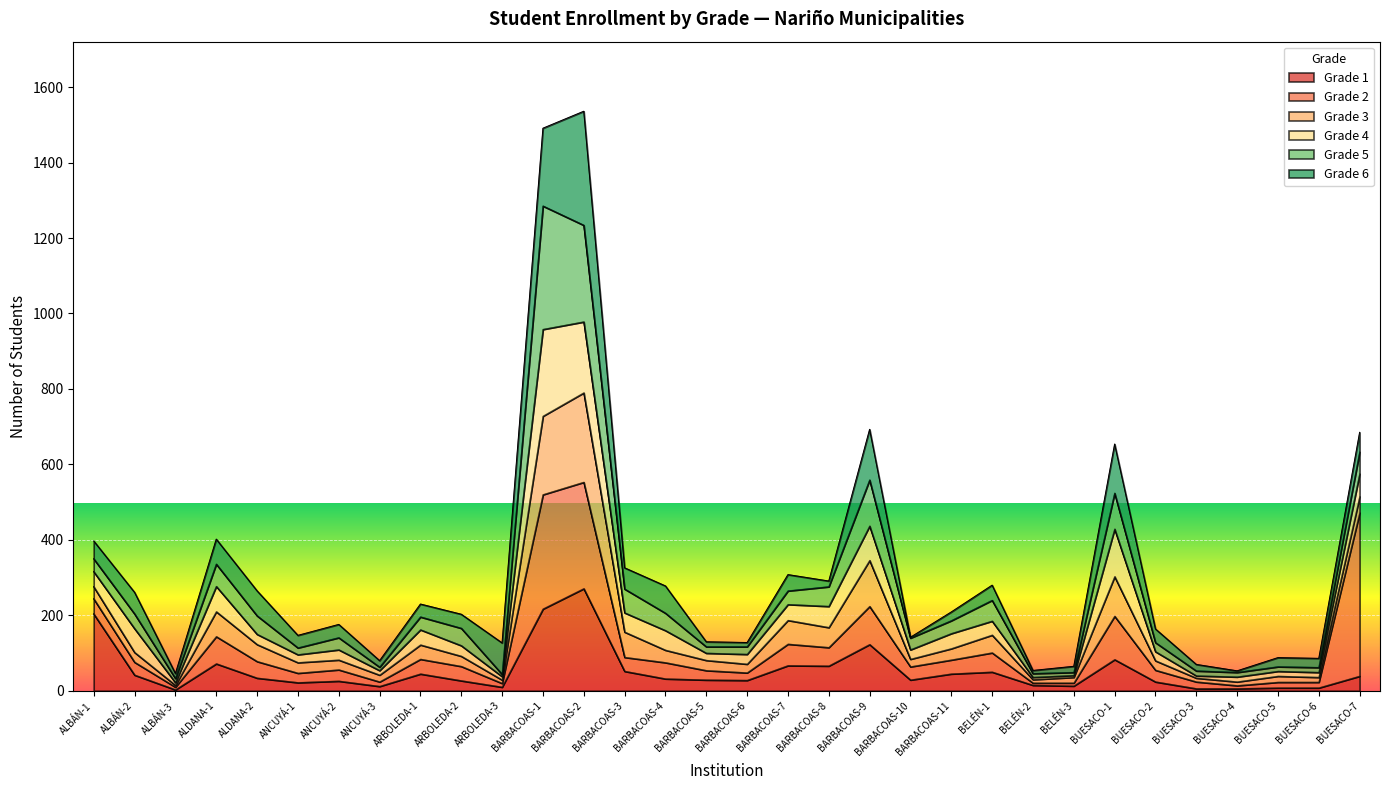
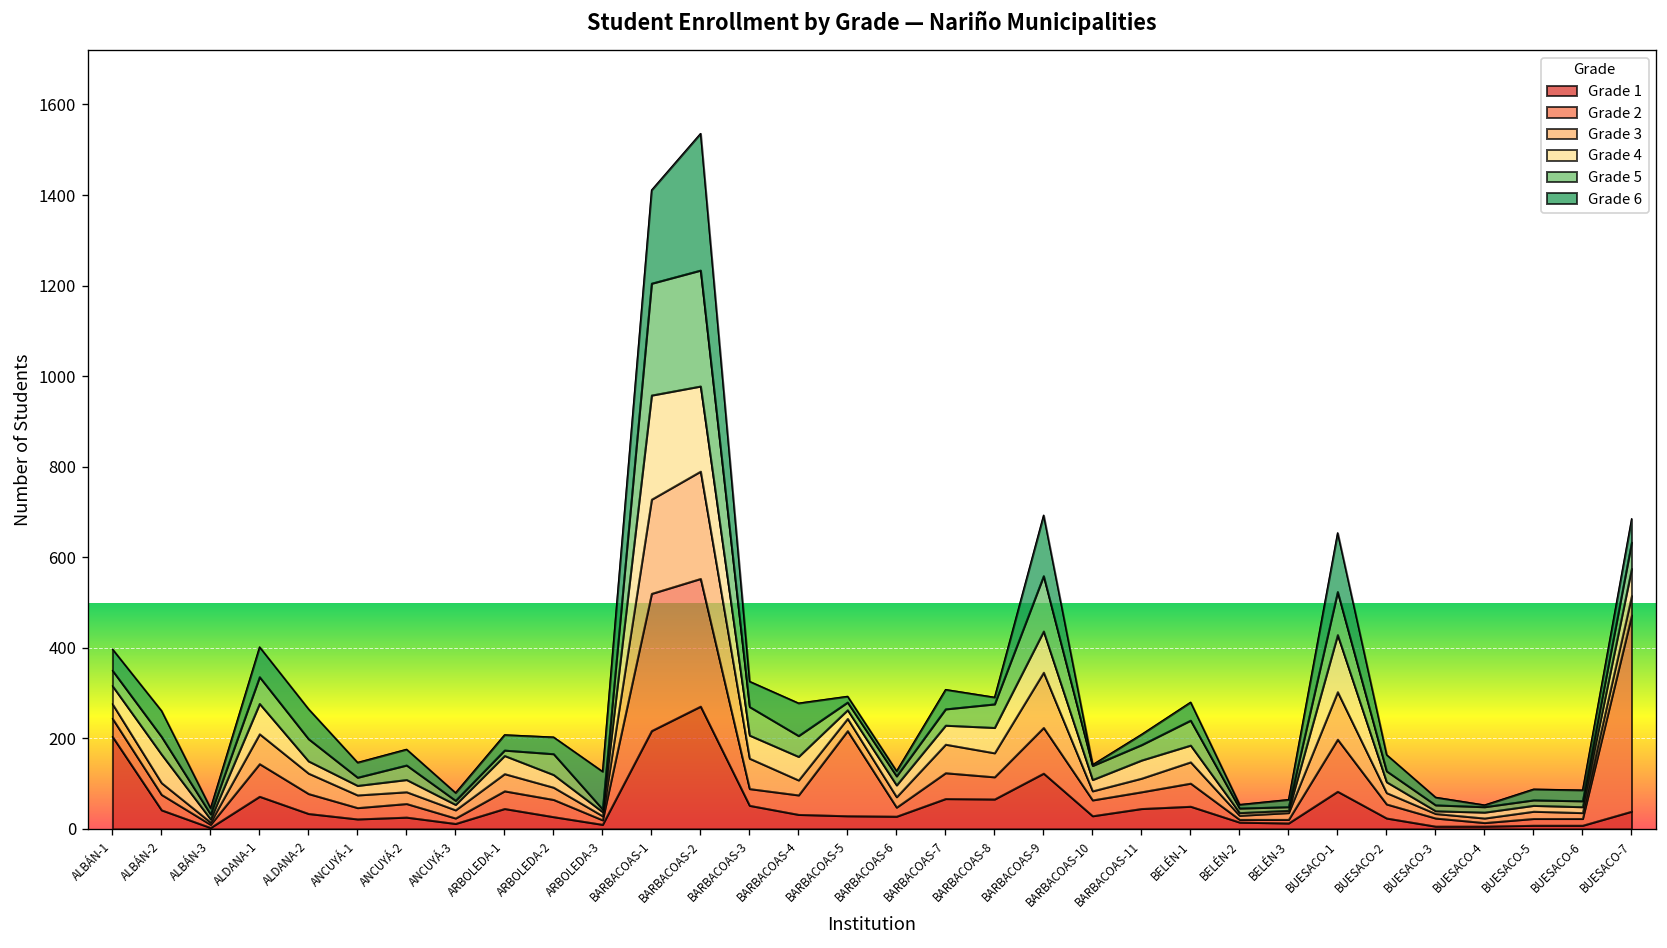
  {
    "Grade 1": {
      "ALBÁN-1": 200,
      "ALBÁN-2": 40,
      "ALBÁN-3": 0,
      "ALDANA-1": 70,
      "ALDANA-2": 30,
      "ANCUYÁ-1": 20,
      "ANCUYÁ-2": 30,
      "ANCUYÁ-3": 10,
      "ARBOLEDA-1": 50,
      "ARBOLEDA-2": 30,
      "ARBOLEDA-3": 10,
      "BARBACOAS-1": 220,
      "BARBACOAS-2": 270,
      "BARBACOAS-3": 50,
      "BARBACOAS-4": 30,
      "BARBACOAS-5": 30,
      "BARBACOAS-6": 30,
      "BARBACOAS-7": 70,
      "BARBACOAS-8": 70,
      "BARBACOAS-9": 120,
      "BARBACOAS-10": 30,
      "BARBACOAS-11": 50,
      "BELÉN-1": 50,
      "BELÉN-3": 10,
      "BUESACO-1": 80,
      "BUESACO-2": 20,
      "BUESACO-3": 10,
      "BUESACO-4": 10,
      "BUESACO-5": 10,
      "BUESACO-6": 10,
      "BUESACO-7": 40
    },
    "Grade 2": {
      "ALBÁN-1": 40,
      "ALBÁN-2": 30,
      "ALDANA-1": 70,
      "ALDANA-2": 40,
      "ANCUYÁ-1": 30,
      "ANCUYÁ-2": 30,
      "ANCUYÁ-3": 10,
      "ARBOLEDA-1": 40,
      "ARBOLEDA-2": 40,
      "ARBOLEDA-3": 10,
      "BARBACOAS-1": 300,
      "BARBACOAS-2": 280,
      "BARBACOAS-3": 40,
      "BARBACOAS-4": 40,
-     "BARBACOAS-5": 30,
+     "BARBACOAS-5": 190,
      "BARBACOAS-6": 20,
      "BARBACOAS-7": 60,
      "BARBACOAS-8": 50,
      "BARBACOAS-9": 100,
      "BARBACOAS-10": 40,
      "BARBACOAS-11": 40,
      "BELÉN-1": 50,
      "BELÉN-3": 10,
      "BUESACO-1": 120,
      "BUESACO-2": 30,
      "BUESACO-3": 20,
      "BUESACO-4": 10,
      "BUESACO-5": 20,
      "BUESACO-6": 20,
      "BUESACO-7": 430
    },
    "Grade 3": {
      "ALBÁN-1": 30,
      "ALBÁN-2": 30,
      "ALDANA-1": 70,
      "ALDANA-2": 50,
      "ANCUYÁ-1": 30,
      "ANCUYÁ-2": 30,
      "ANCUYÁ-3": 20,
      "ARBOLEDA-1": 40,
      "ARBOLEDA-2": 30,
      "ARBOLEDA-3": 10,
      "BARBACOAS-1": 210,
      "BARBACOAS-2": 240,
      "BARBACOAS-3": 70,
      "BARBACOAS-4": 30,
      "BARBACOAS-5": 30,
      "BARBACOAS-6": 20,
      "BARBACOAS-7": 60,
      "BARBACOAS-8": 50,
      "BARBACOAS-9": 120,
      "BARBACOAS-10": 20,
      "BARBACOAS-11": 30,
      "BELÉN-1": 50,
      "BUESACO-1": 110,
      "BUESACO-2": 30,
      "BUESACO-4": 10,
      "BUESACO-5": 20,
      "BUESACO-6": 10,
      "BUESACO-7": 40
    },
    "Grade 4": {
      "ALBÁN-1": 40,
      "ALBÁN-2": 60,
      "ALBÁN-3": 10,
      "ALDANA-1": 70,
      "ALDANA-2": 30,
      "ANCUYÁ-1": 20,
      "ANCUYÁ-2": 30,
      "ANCUYÁ-3": 10,
      "ARBOLEDA-1": 40,
      "ARBOLEDA-2": 30,
      "BARBACOAS-1": 230,
      "BARBACOAS-2": 190,
      "BARBACOAS-3": 50,
      "BARBACOAS-4": 50,
      "BARBACOAS-5": 20,
      "BARBACOAS-6": 30,
      "BARBACOAS-7": 40,
      "BARBACOAS-8": 60,
      "BARBACOAS-9": 90,
      "BARBACOAS-10": 30,
      "BARBACOAS-11": 40,
      "BELÉN-1": 40,
      "BUESACO-1": 130,
      "BUESACO-2": 20,
      "BUESACO-4": 10,
      "BUESACO-5": 10,
      "BUESACO-6": 10,
      "BUESACO-7": 60
    },
    "Grade 5": {
      "ALBÁN-1": 30,
      "ALBÁN-2": 40,
      "ALBÁN-3": 10,
      "ALDANA-1": 60,
      "ALDANA-2": 50,
      "ANCUYÁ-1": 20,
      "ANCUYÁ-2": 30,
      "ANCUYÁ-3": 10,
-     "ARBOLEDA-1": 30,
+     "ARBOLEDA-1": 10,
      "ARBOLEDA-2": 50,
-     "BARBACOAS-1": 330,
+     "BARBACOAS-1": 250,
      "BARBACOAS-2": 260,
      "BARBACOAS-3": 60,
      "BARBACOAS-4": 50,
      "BARBACOAS-5": 20,
      "BARBACOAS-6": 20,
      "BARBACOAS-7": 40,
      "BARBACOAS-8": 50,
      "BARBACOAS-9": 120,
      "BARBACOAS-11": 30,
      "BELÉN-1": 60,
      "BELÉN-2": 10,
      "BELÉN-3": 10,
      "BUESACO-1": 100,
      "BUESACO-2": 20,
      "BUESACO-3": 10,
      "BUESACO-5": 10,
      "BUESACO-6": 10,
      "BUESACO-7": 60
    },
    "Grade 6": {
      "ALBÁN-1": 50,
      "ALBÁN-2": 60,
      "ALBÁN-3": 10,
      "ALDANA-1": 70,
      "ALDANA-2": 70,
      "ANCUYÁ-1": 30,
      "ANCUYÁ-2": 40,
      "ANCUYÁ-3": 20,
      "ARBOLEDA-1": 30,
      "ARBOLEDA-2": 40,
      "ARBOLEDA-3": 80,
      "BARBACOAS-1": 210,
      "BARBACOAS-2": 300,
      "BARBACOAS-3": 60,
      "BARBACOAS-4": 70,
      "BARBACOAS-5": 10,
      "BARBACOAS-6": 10,
      "BARBACOAS-7": 40,
      "BARBACOAS-8": 20,
      "BARBACOAS-9": 130,
      "BARBACOAS-11": 20,
      "BELÉN-1": 40,
      "BELÉN-2": 10,
      "BELÉN-3": 20,
      "BUESACO-1": 130,
      "BUESACO-2": 40,
      "BUESACO-3": 20,
      "BUESACO-5": 20,
      "BUESACO-6": 20,
      "BUESACO-7": 50
    }
  }
